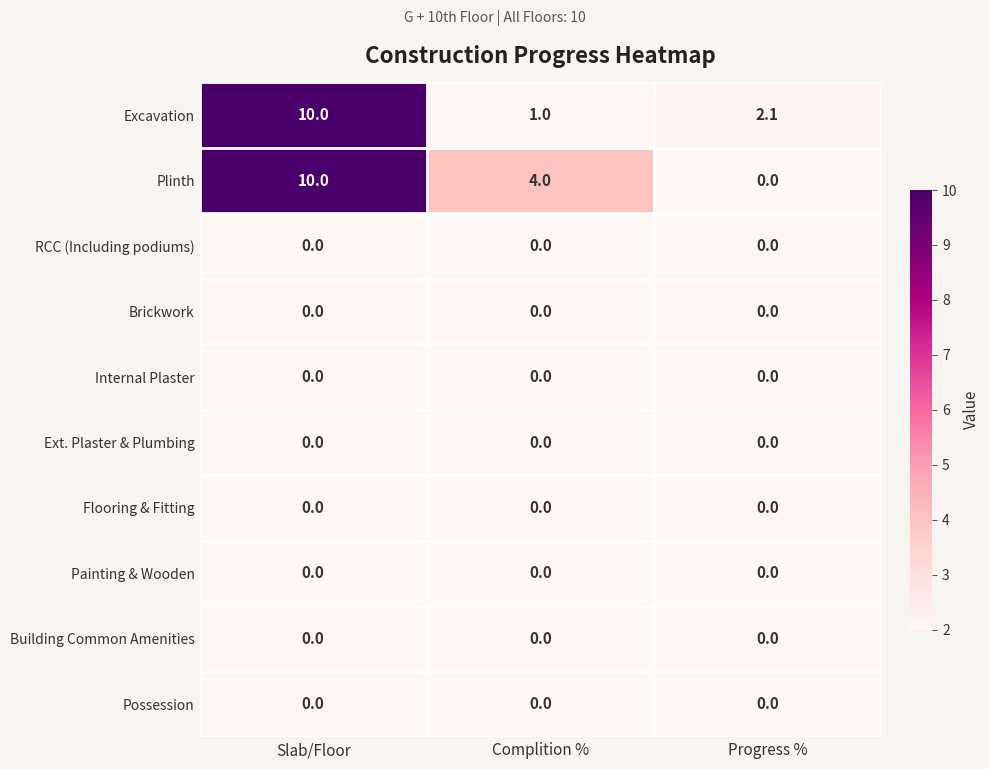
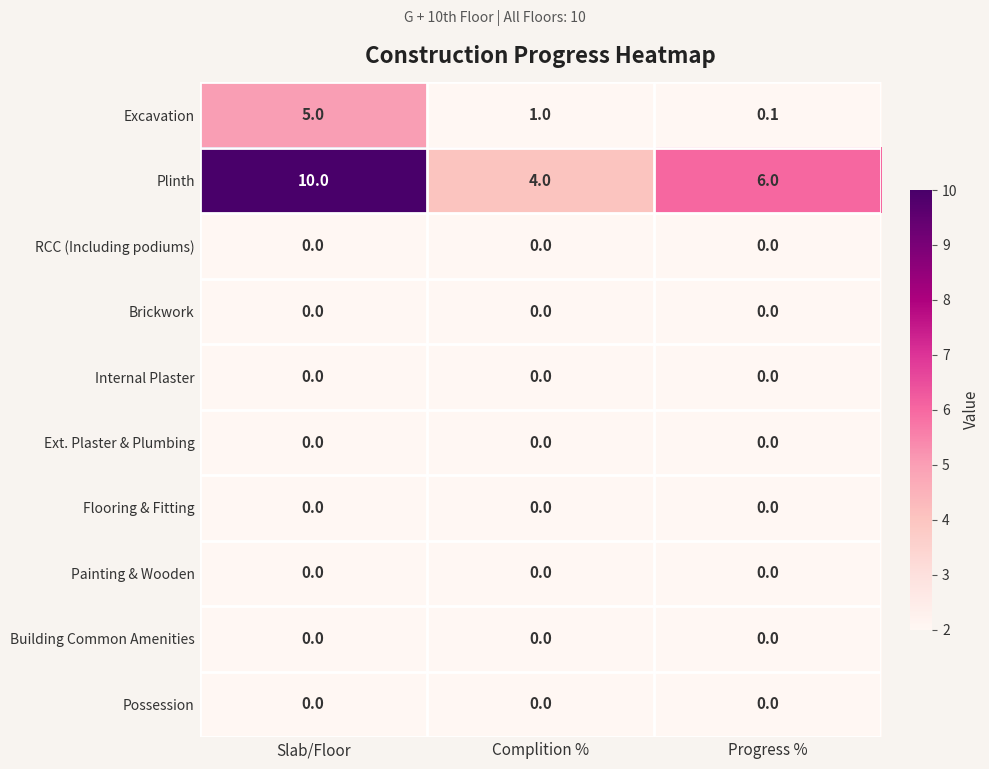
  {
    "Excavation": {
-     "Slab/Floor": 10.0,
+     "Slab/Floor": 5.0,
      "Complition %": 1.0,
-     "Progress %": 2.1
+     "Progress %": 0.1
    },
    "Plinth": {
      "Slab/Floor": 10.0,
      "Complition %": 4.0,
-     "Progress %": 0.0
+     "Progress %": 6.0
    },
    "RCC (Including podiums)": {
      "Slab/Floor": 0.0,
      "Complition %": 0.0,
      "Progress %": 0.0
    },
    "Brickwork": {
      "Slab/Floor": 0.0,
      "Complition %": 0.0,
      "Progress %": 0.0
    },
    "Internal Plaster": {
      "Slab/Floor": 0.0,
      "Complition %": 0.0,
      "Progress %": 0.0
    },
    "Ext. Plaster & Plumbing": {
      "Slab/Floor": 0.0,
      "Complition %": 0.0,
      "Progress %": 0.0
    },
    "Flooring & Fitting": {
      "Slab/Floor": 0.0,
      "Complition %": 0.0,
      "Progress %": 0.0
    },
    "Painting & Wooden": {
      "Slab/Floor": 0.0,
      "Complition %": 0.0,
      "Progress %": 0.0
    },
    "Building Common Amenities": {
      "Slab/Floor": 0.0,
      "Complition %": 0.0,
      "Progress %": 0.0
    },
    "Possession": {
      "Slab/Floor": 0.0,
      "Complition %": 0.0,
      "Progress %": 0.0
    }
  }
